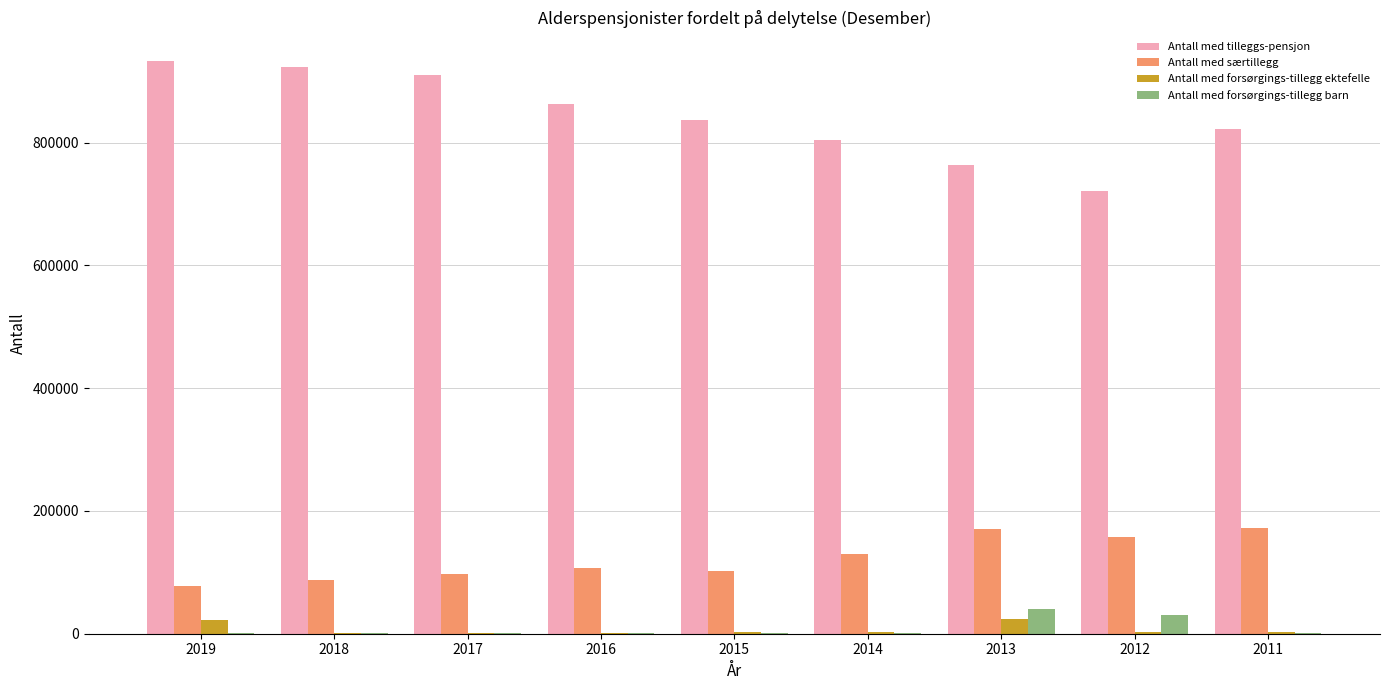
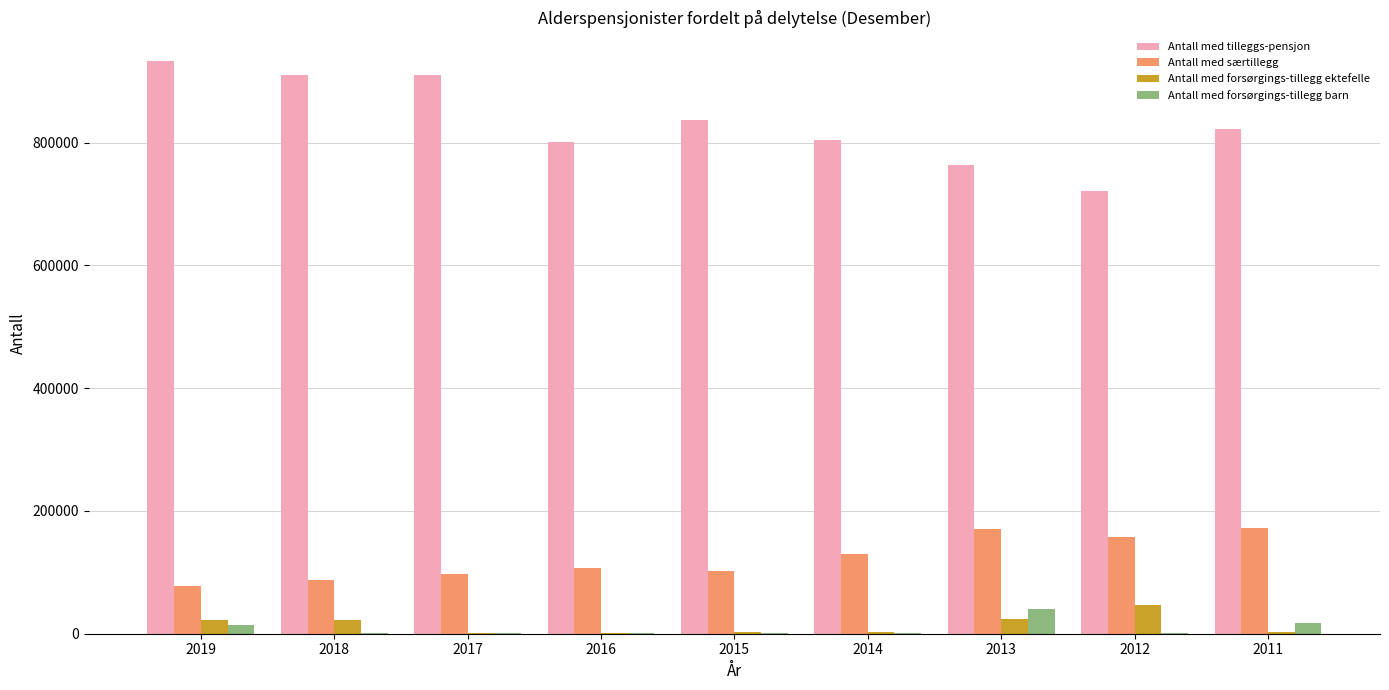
  {
    "Antall med tilleggs-pensjon": {
      "2019": 930000,
-     "2018": 920000,
+     "2018": 910000,
      "2017": 910000,
-     "2016": 860000,
+     "2016": 800000,
      "2015": 840000,
      "2014": 800000,
      "2013": 760000,
      "2012": 720000,
      "2011": 820000
    },
    "Antall med særtillegg": {
      "2019": 80000,
      "2018": 90000,
      "2017": 100000,
      "2016": 110000,
      "2015": 100000,
      "2014": 130000,
      "2013": 170000,
      "2012": 160000,
      "2011": 170000
    },
    "Antall med forsørgings-tillegg ektefelle": {
      "2019": 20000,
-     "2018": 0,
+     "2018": 20000,
      "2013": 20000,
-     "2012": 0
+     "2012": 50000
    },
    "Antall med forsørgings-tillegg barn": {
-     "2019": 0,
+     "2019": 10000,
      "2013": 40000,
-     "2012": 30000,
-     "2011": 0
+     "2012": 0,
+     "2011": 20000
    }
  }
